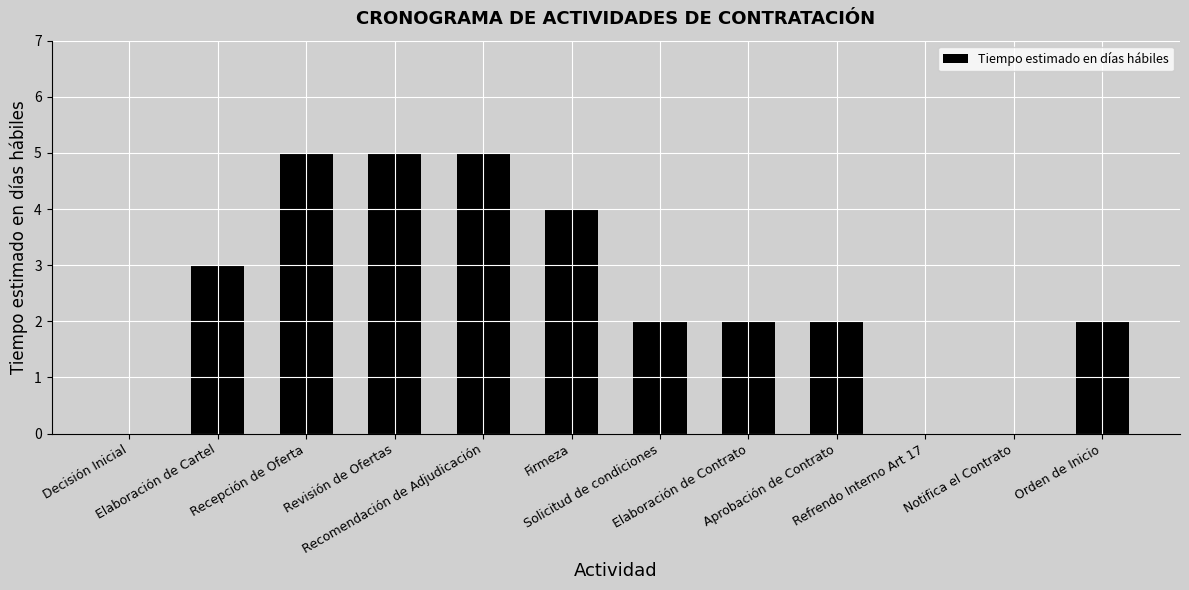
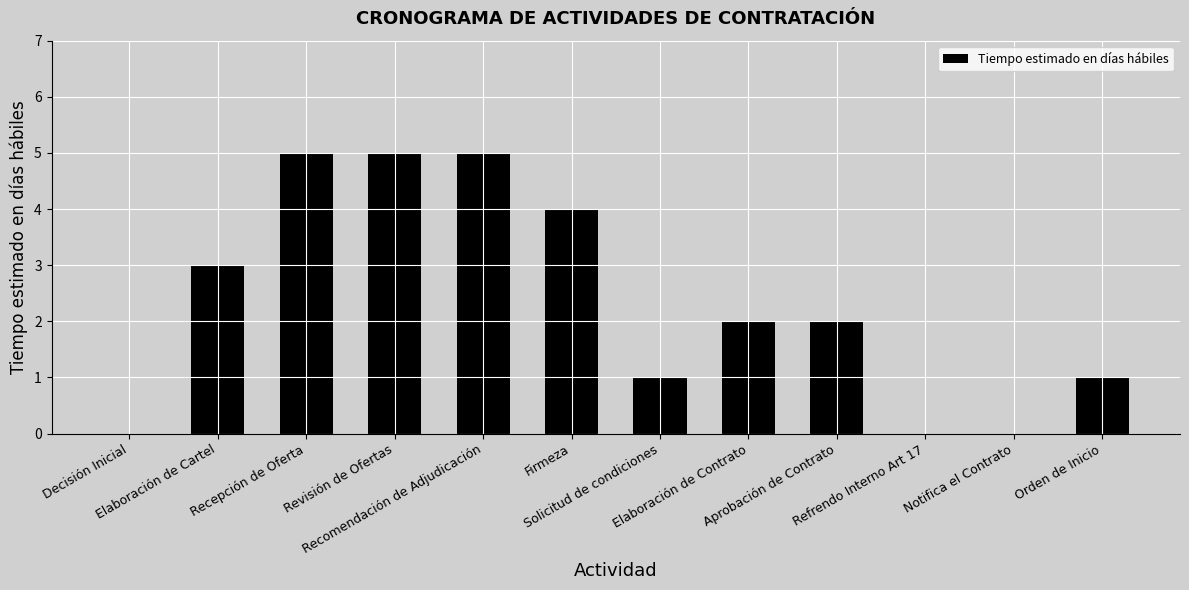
  {
    "Decisión Inicial": 0,
    "Elaboración de Cartel": 3,
    "Recepción de Oferta": 5,
    "Revisión de Ofertas": 5,
    "Recomendación de Adjudicación": 5,
    "Firmeza": 4,
-   "Solicitud de condiciones": 2,
+   "Solicitud de condiciones": 1,
    "Elaboración de Contrato": 2,
    "Aprobación de Contrato": 2,
    "Refrendo Interno Art 17": 0,
    "Notifica el Contrato": 0,
-   "Orden de Inicio": 2
+   "Orden de Inicio": 1
  }
